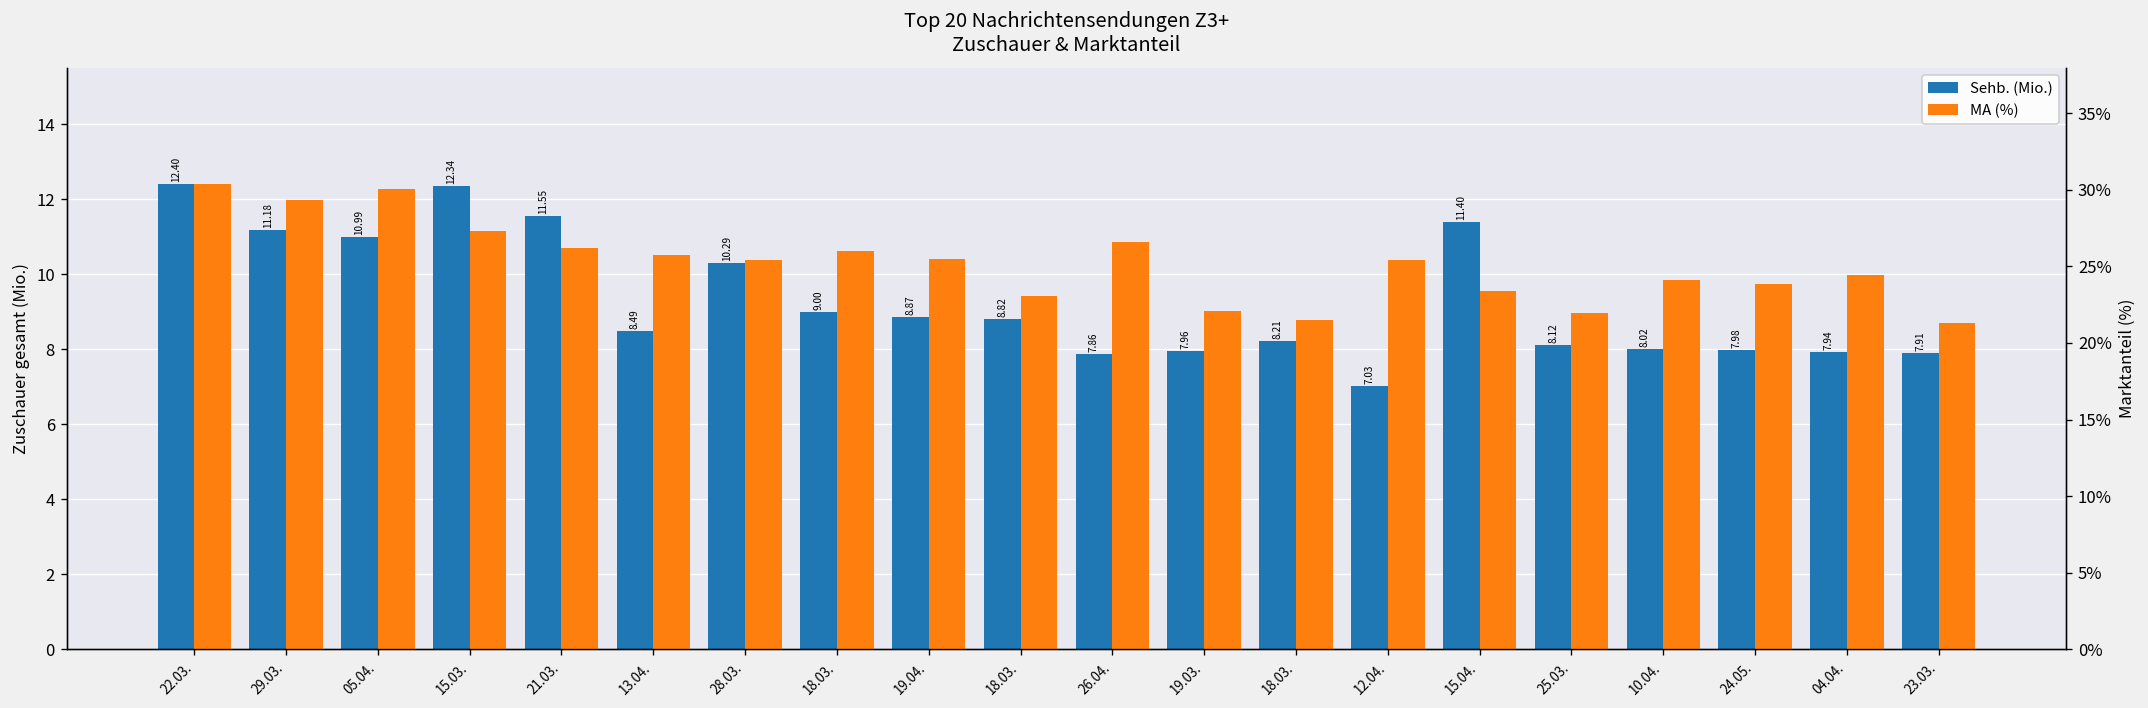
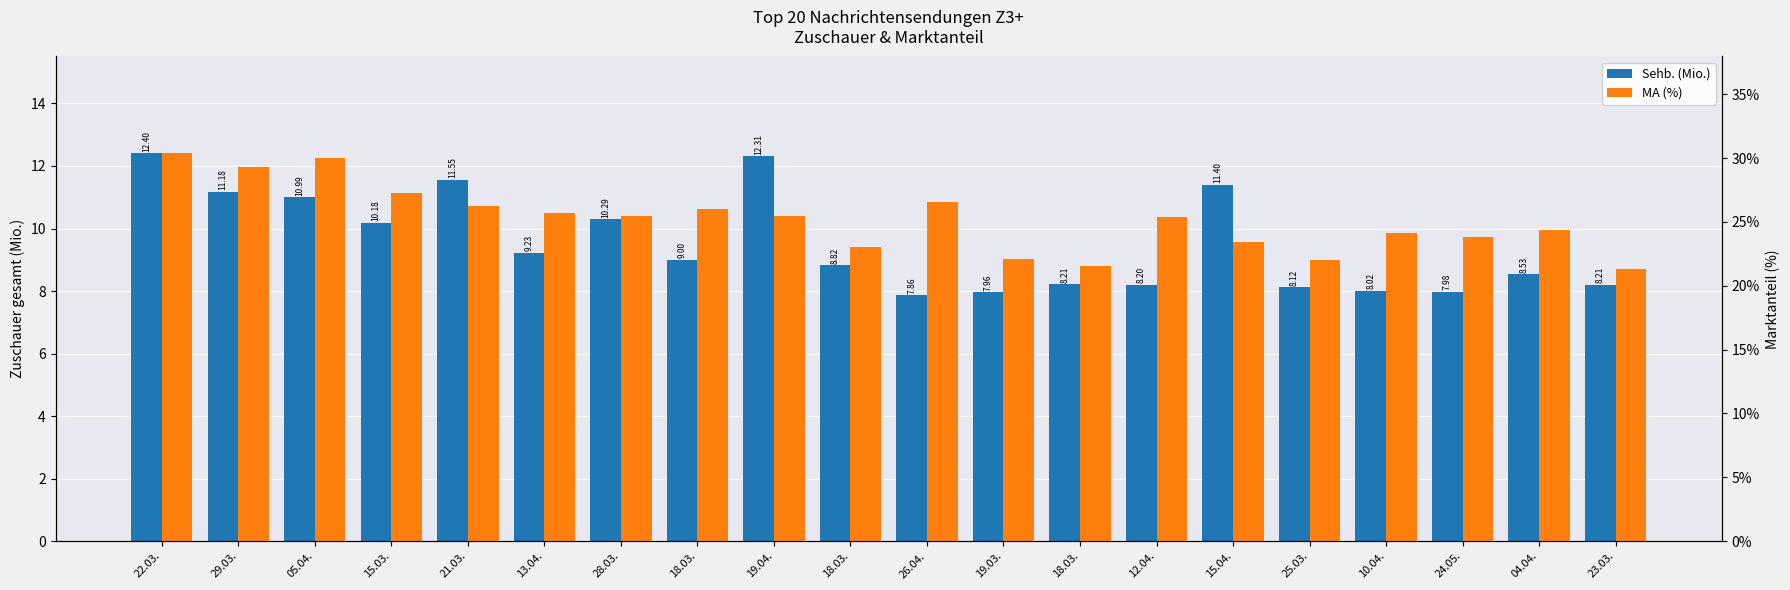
  {
    "Sehb. (Mio.)": {
      "22.03.": 12.40,
      "29.03.": 11.18,
      "05.04.": 10.99,
-     "15.03.": 12.34,
+     "15.03.": 10.18,
      "21.03.": 11.55,
-     "13.04.": 8.49,
+     "13.04.": 9.23,
      "28.03.": 10.29,
-     "19.04.": 8.87,
+     "19.04.": 12.31,
      "26.04.": 7.86,
      "19.03.": 7.96,
-     "12.04.": 7.03,
+     "12.04.": 8.20,
      "15.04.": 11.40,
      "25.03.": 8.12,
      "10.04.": 8.02,
      "24.05.": 7.98,
-     "04.04.": 7.94,
-     "23.03.": 7.91
+     "04.04.": 8.53,
+     "23.03.": 8.21
    }
  }
